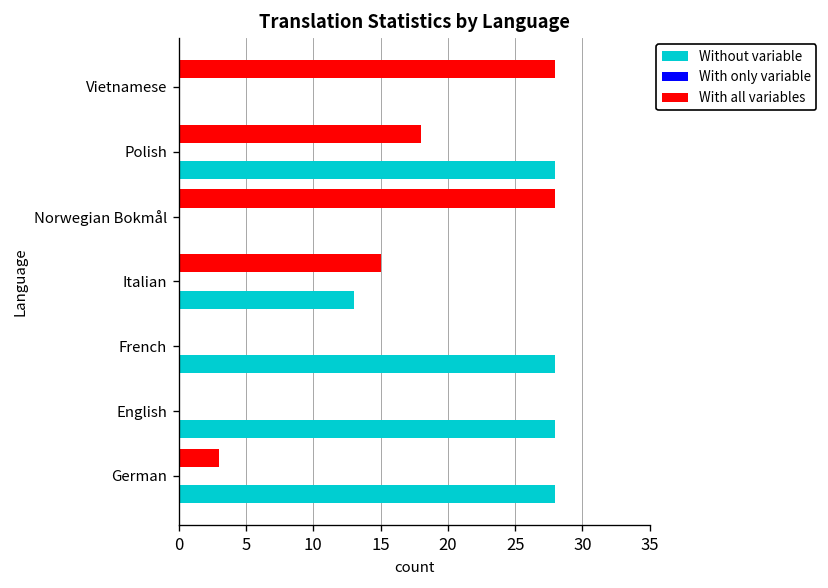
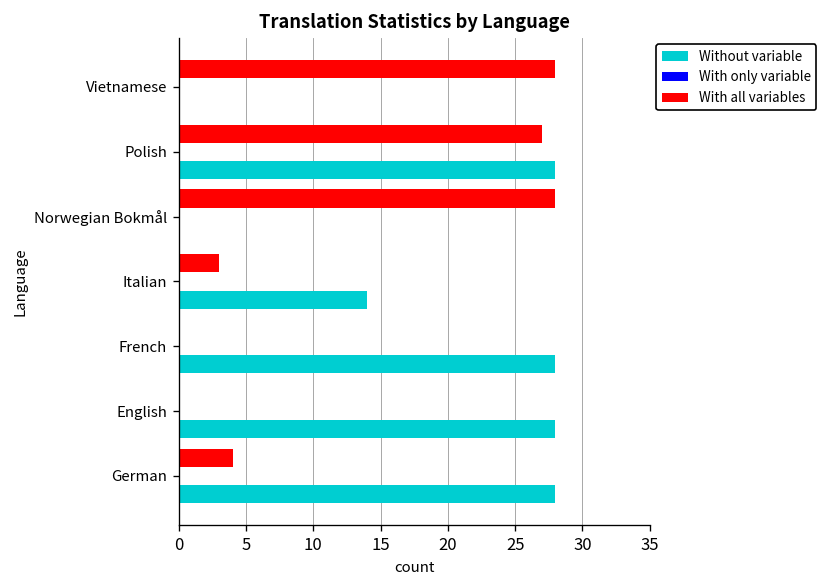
  {
    "Without variable": {
      "Vietnamese": 0,
      "Polish": 28,
      "Norwegian Bokmål": 0,
-     "Italian": 13,
+     "Italian": 14,
      "French": 28,
      "English": 28,
      "German": 28
    },
    "With only variable": {
      "Vietnamese": 0,
      "Polish": 0,
      "Norwegian Bokmål": 0,
      "Italian": 0,
      "French": 0,
      "English": 0,
      "German": 0
    },
    "With all variables": {
      "Vietnamese": 28,
-     "Polish": 18,
+     "Polish": 27,
      "Norwegian Bokmål": 28,
-     "Italian": 15,
+     "Italian": 3,
      "French": 0,
      "English": 0,
-     "German": 3
+     "German": 4
    }
  }
